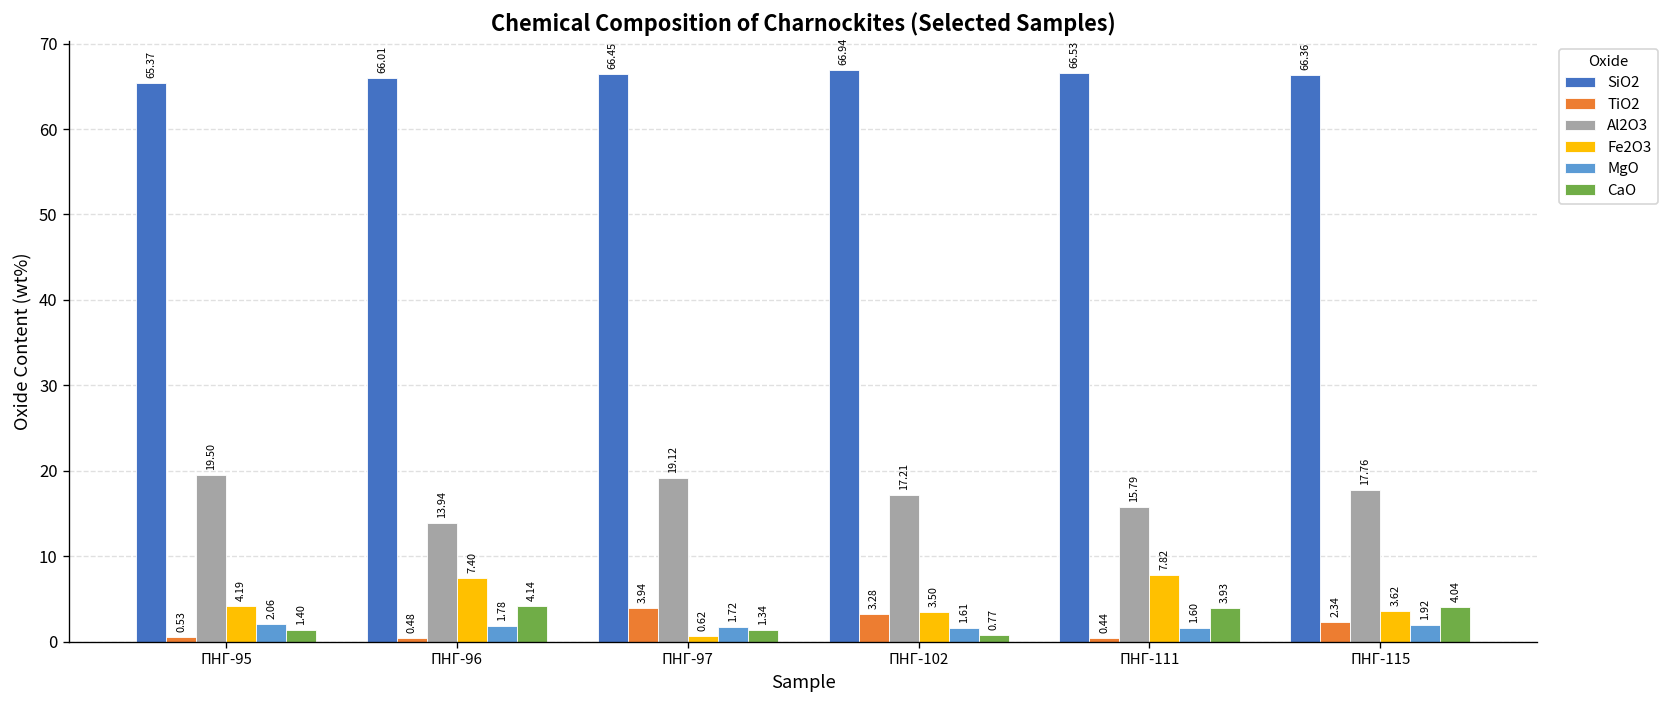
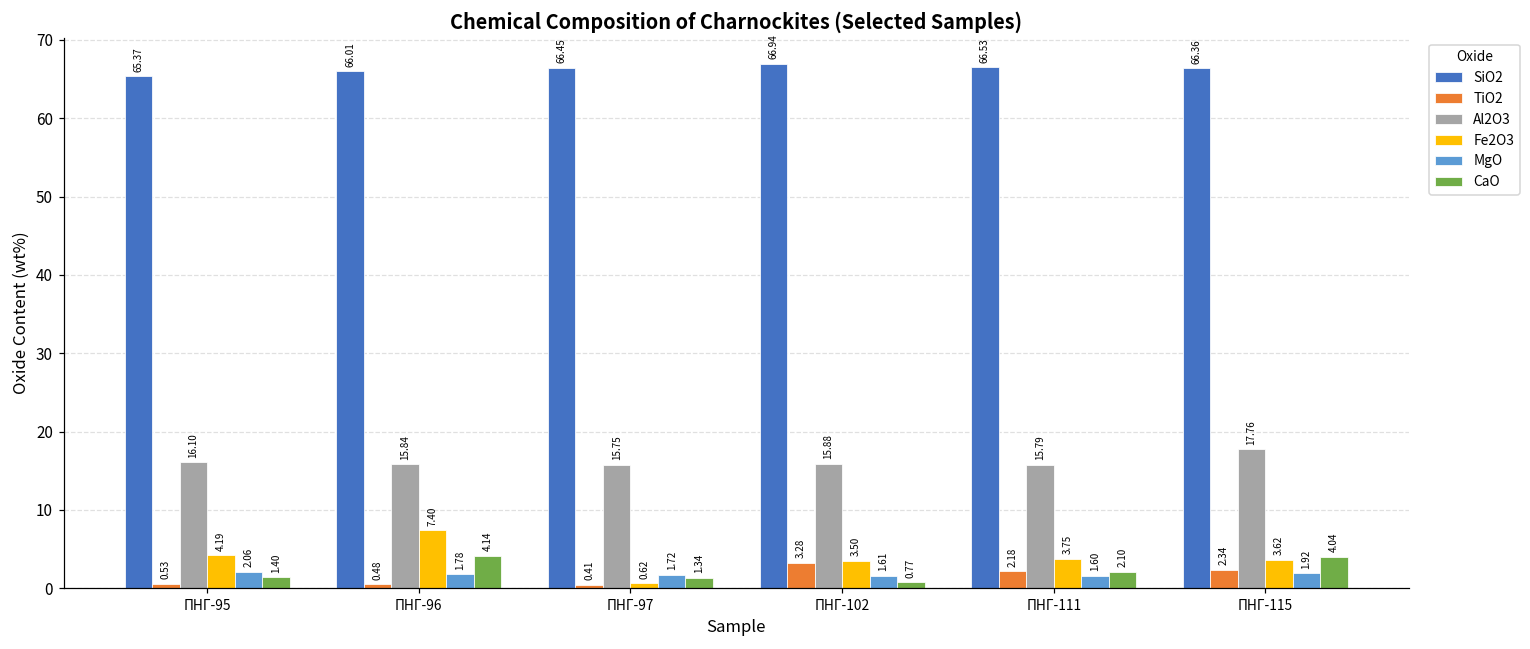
  {
    "TiO2": {
      "ПНГ-95": 0.53,
      "ПНГ-96": 0.48,
-     "ПНГ-97": 3.94,
+     "ПНГ-97": 0.41,
      "ПНГ-102": 3.28,
-     "ПНГ-111": 0.44,
+     "ПНГ-111": 2.18,
      "ПНГ-115": 2.34
    },
    "Al2O3": {
-     "ПНГ-95": 19.50,
-     "ПНГ-96": 13.94,
-     "ПНГ-97": 19.12,
-     "ПНГ-102": 17.21,
+     "ПНГ-95": 16.10,
+     "ПНГ-96": 15.84,
+     "ПНГ-97": 15.75,
+     "ПНГ-102": 15.88,
      "ПНГ-111": 15.79,
      "ПНГ-115": 17.76
    },
    "Fe2O3": {
      "ПНГ-95": 4.19,
      "ПНГ-96": 7.40,
      "ПНГ-97": 0.62,
      "ПНГ-102": 3.50,
-     "ПНГ-111": 7.82,
+     "ПНГ-111": 3.75,
      "ПНГ-115": 3.62
    },
    "CaO": {
      "ПНГ-95": 1.40,
      "ПНГ-96": 4.14,
      "ПНГ-97": 1.34,
      "ПНГ-102": 0.77,
-     "ПНГ-111": 3.93,
+     "ПНГ-111": 2.10,
      "ПНГ-115": 4.04
    }
  }
